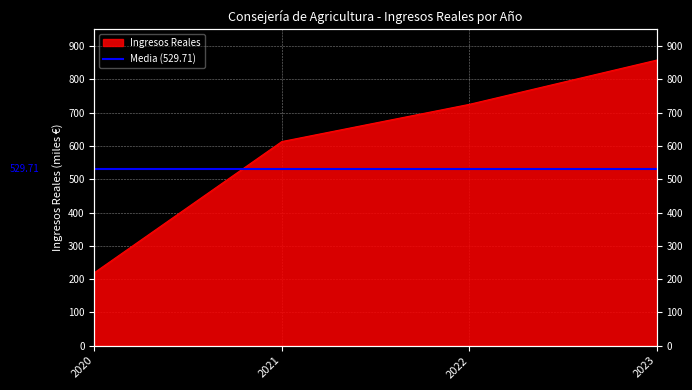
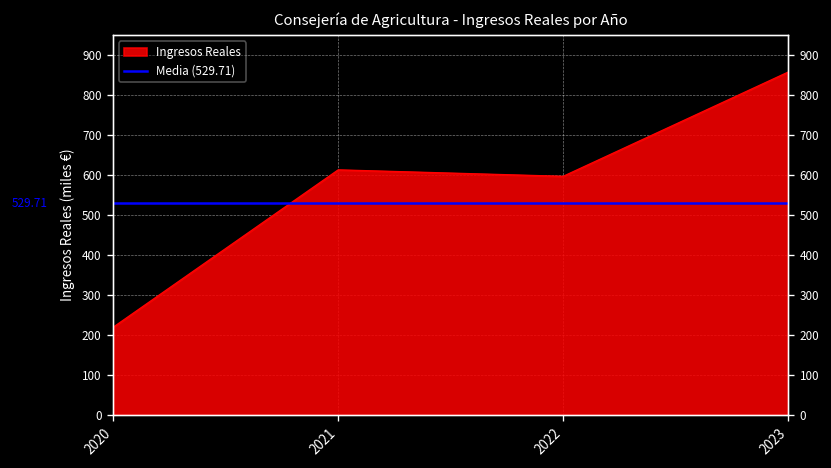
  {
    "Ingresos Reales": {
      "2020": 220,
      "2021": 610,
-     "2022": 730,
+     "2022": 600,
      "2023": 860
    },
    "Media (529.71)": {
      "2020": 530,
      "2021": 530,
      "2022": 530,
      "2023": 530
    }
  }
